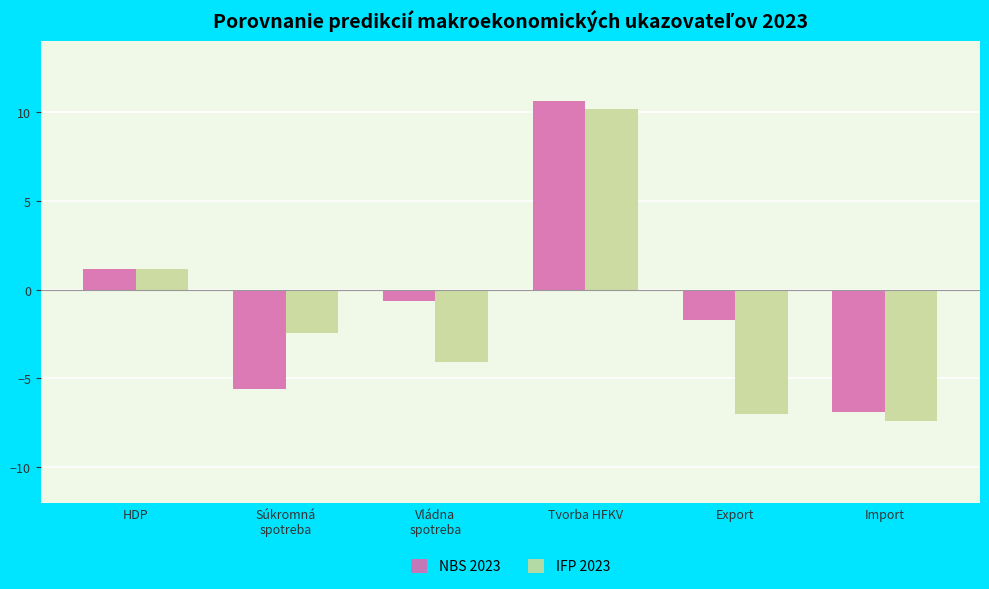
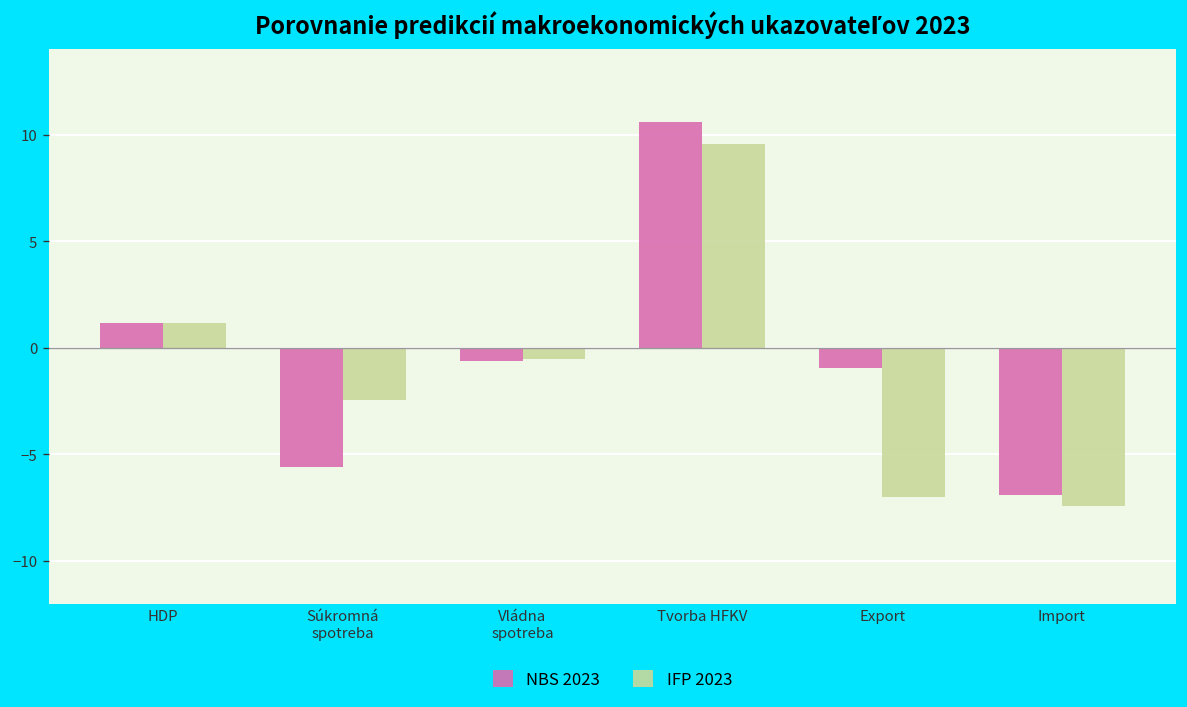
  {
    "NBS 2023": {
      "HDP": 1.1,
      "Súkromná spotreba": -5.6,
      "Vládna spotreba": -0.6,
      "Tvorba HFKV": 10.6,
-     "Export": -1.7,
+     "Export": -1.0,
      "Import": -6.9
    },
    "IFP 2023": {
      "HDP": 1.1,
      "Súkromná spotreba": -2.5,
-     "Vládna spotreba": -4.0,
-     "Tvorba HFKV": 10.1,
+     "Vládna spotreba": -0.5,
+     "Tvorba HFKV": 9.6,
      "Export": -7.0,
      "Import": -7.4
    }
  }
